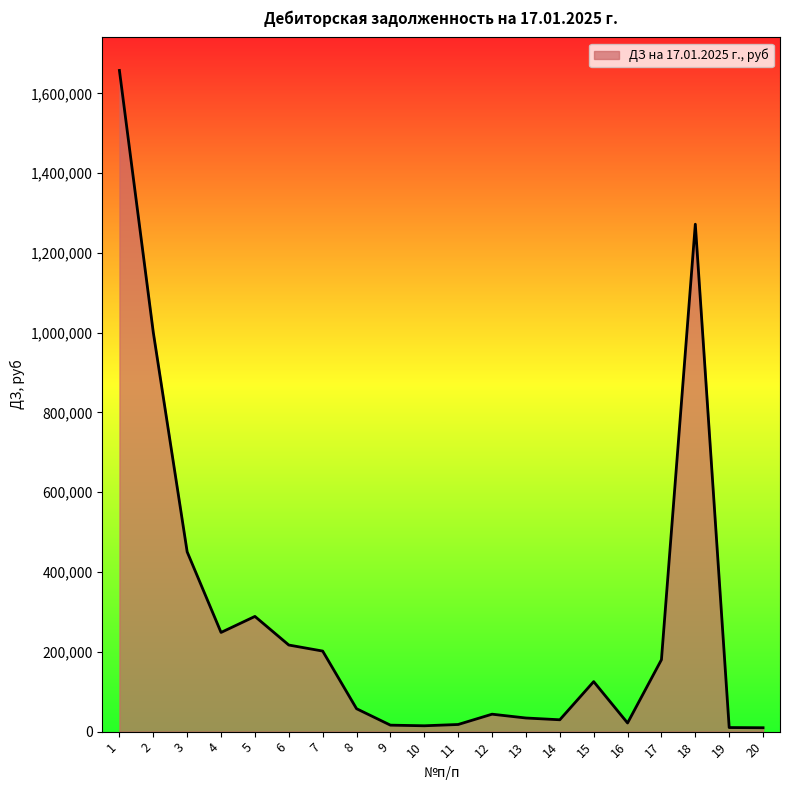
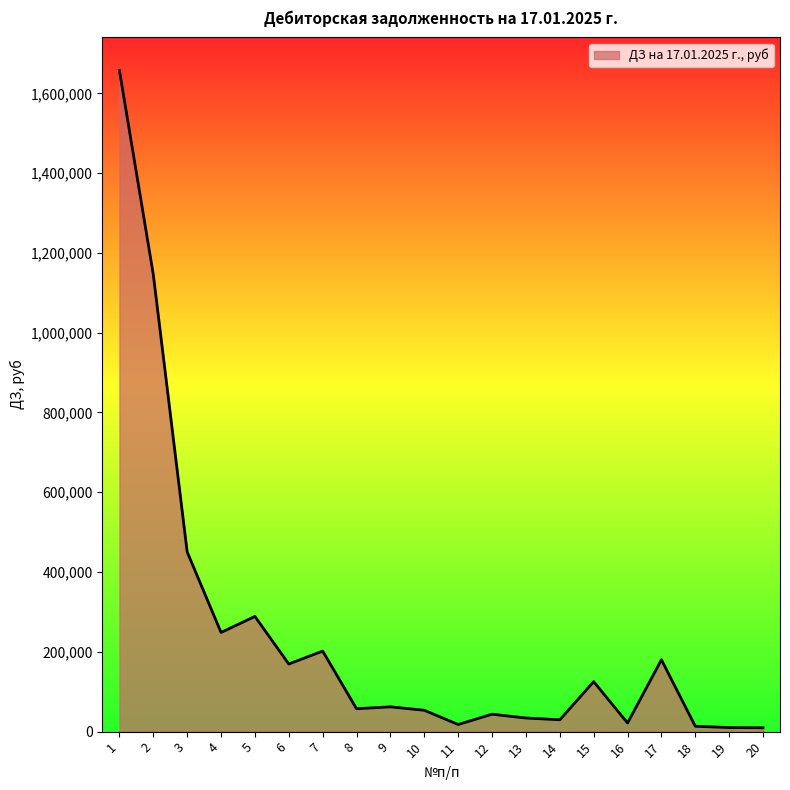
  {
    "1": "1,660,000",
-   "2": "1,000,000",
+   "2": "1,150,000",
    "3": "450,000",
    "4": "250,000",
    "5": "290,000",
-   "6": "220,000",
+   "6": "170,000",
    "7": "200,000",
    "8": "60,000",
-   "9": "20,000",
-   "10": "10,000",
+   "9": "60,000",
+   "10": "50,000",
    "11": "20,000",
    "12": "40,000",
    "13": "30,000",
    "14": "30,000",
    "15": "130,000",
    "16": "20,000",
    "17": "180,000",
-   "18": "1,270,000",
+   "18": "10,000",
    "19": "10,000",
    "20": "10,000"
  }
